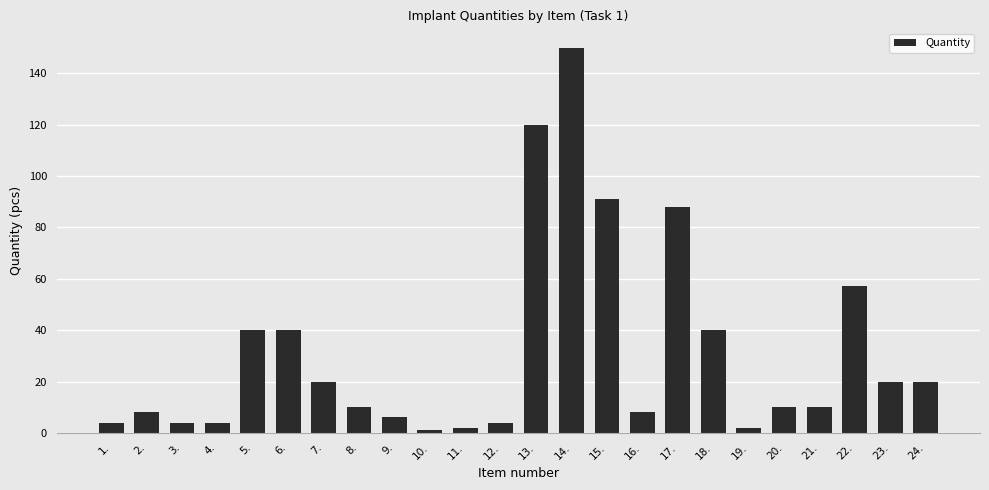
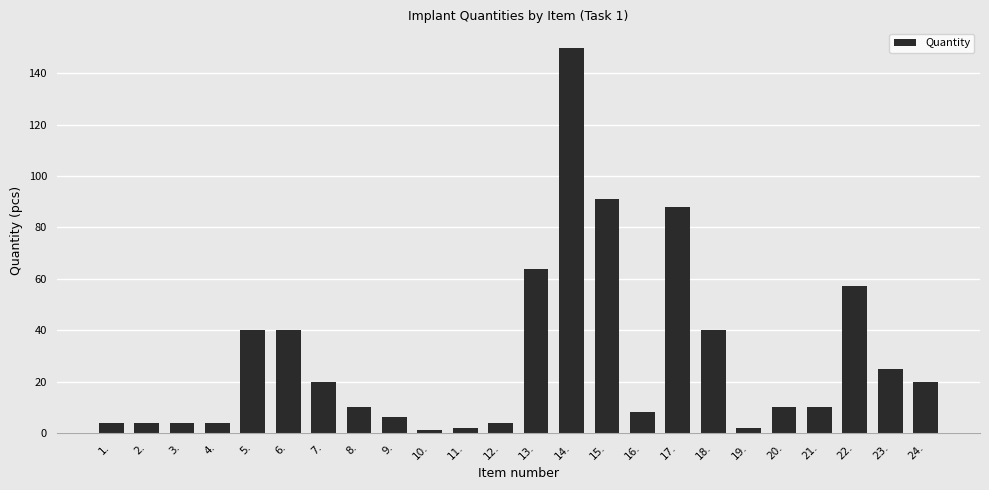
  {
    "1.": 4,
-   "2.": 8,
+   "2.": 4,
    "3.": 4,
    "4.": 4,
    "5.": 40,
    "6.": 40,
    "7.": 20,
    "8.": 10,
    "9.": 6,
    "10.": 1,
    "11.": 2,
    "12.": 4,
-   "13.": 120,
+   "13.": 64,
    "14.": 150,
    "15.": 91,
    "16.": 8,
    "17.": 88,
    "18.": 40,
    "19.": 2,
    "20.": 10,
    "21.": 10,
    "22.": 57,
-   "23.": 20,
+   "23.": 25,
    "24.": 20
  }
